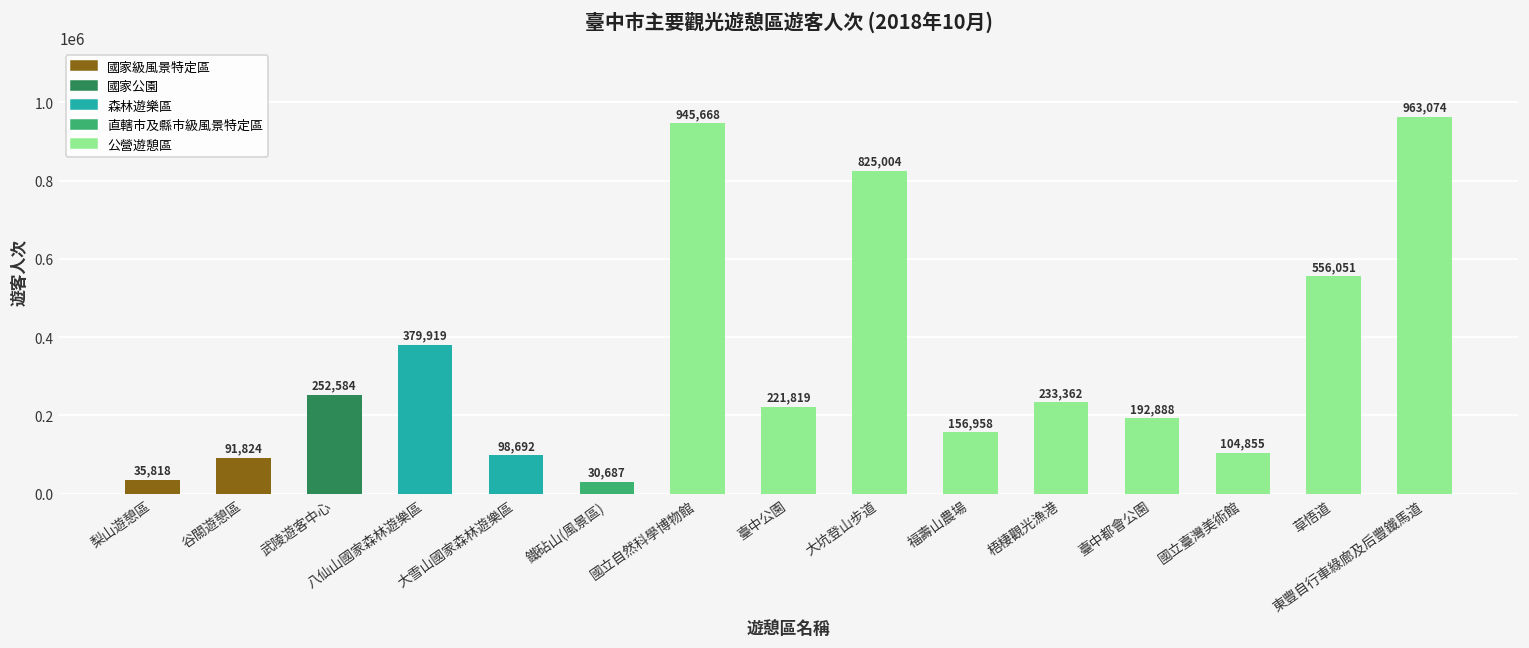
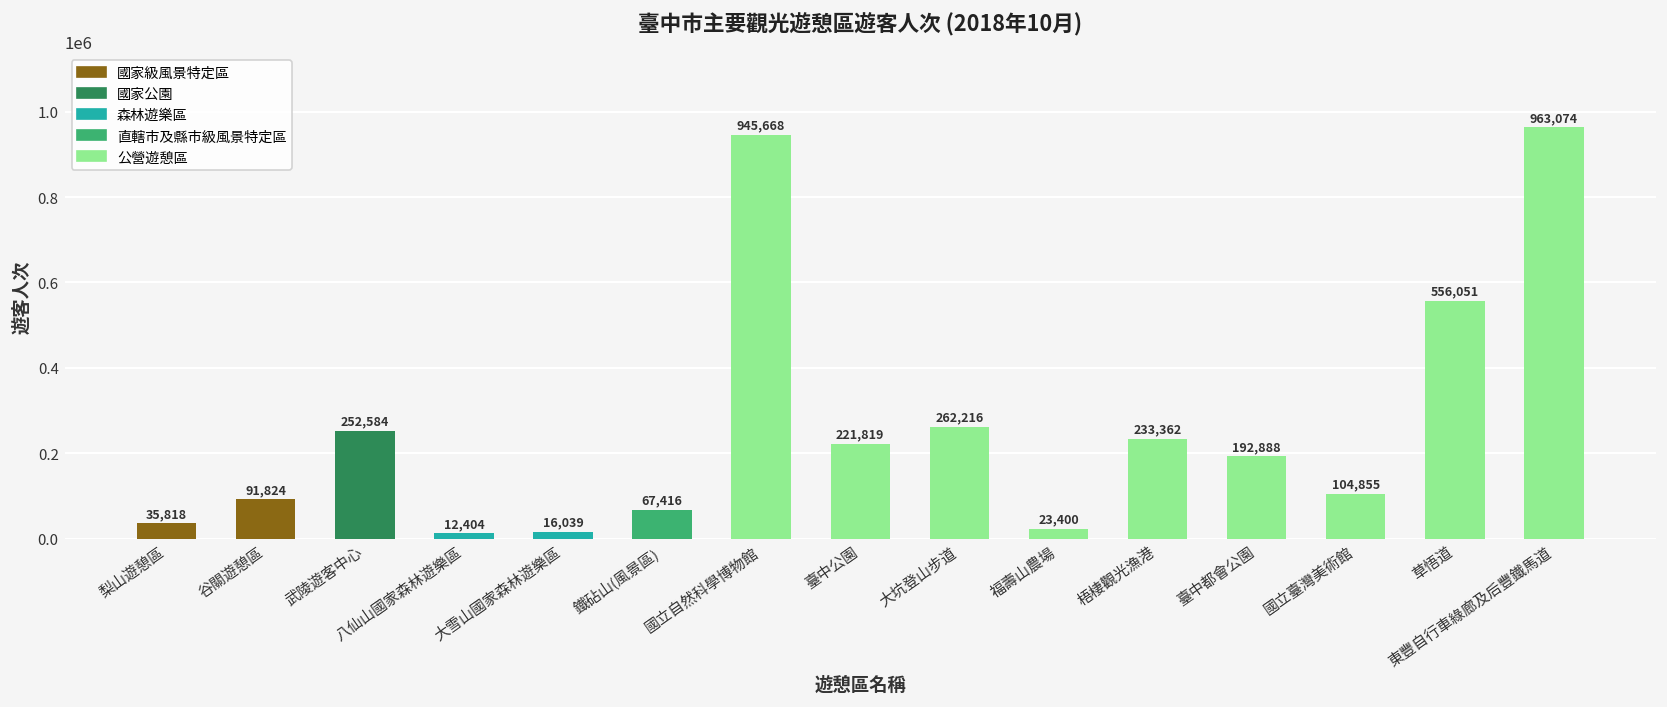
  {
    "梨山遊憩區": "35,818",
    "谷關遊憩區": "91,824",
    "武陵遊客中心": "252,584",
-   "八仙山國家森林遊樂區": "379,919",
-   "大雪山國家森林遊樂區": "98,692",
-   "鐵砧山(風景區)": "30,687",
+   "八仙山國家森林遊樂區": "12,404",
+   "大雪山國家森林遊樂區": "16,039",
+   "鐵砧山(風景區)": "67,416",
    "國立自然科學博物館": "945,668",
    "臺中公園": "221,819",
-   "大坑登山步道": "825,004",
-   "福壽山農場": "156,958",
+   "大坑登山步道": "262,216",
+   "福壽山農場": "23,400",
    "梧棲觀光漁港": "233,362",
    "臺中都會公園": "192,888",
    "國立臺灣美術館": "104,855",
    "草悟道": "556,051",
    "東豐自行車綠廊及后豐鐵馬道": "963,074"
  }
